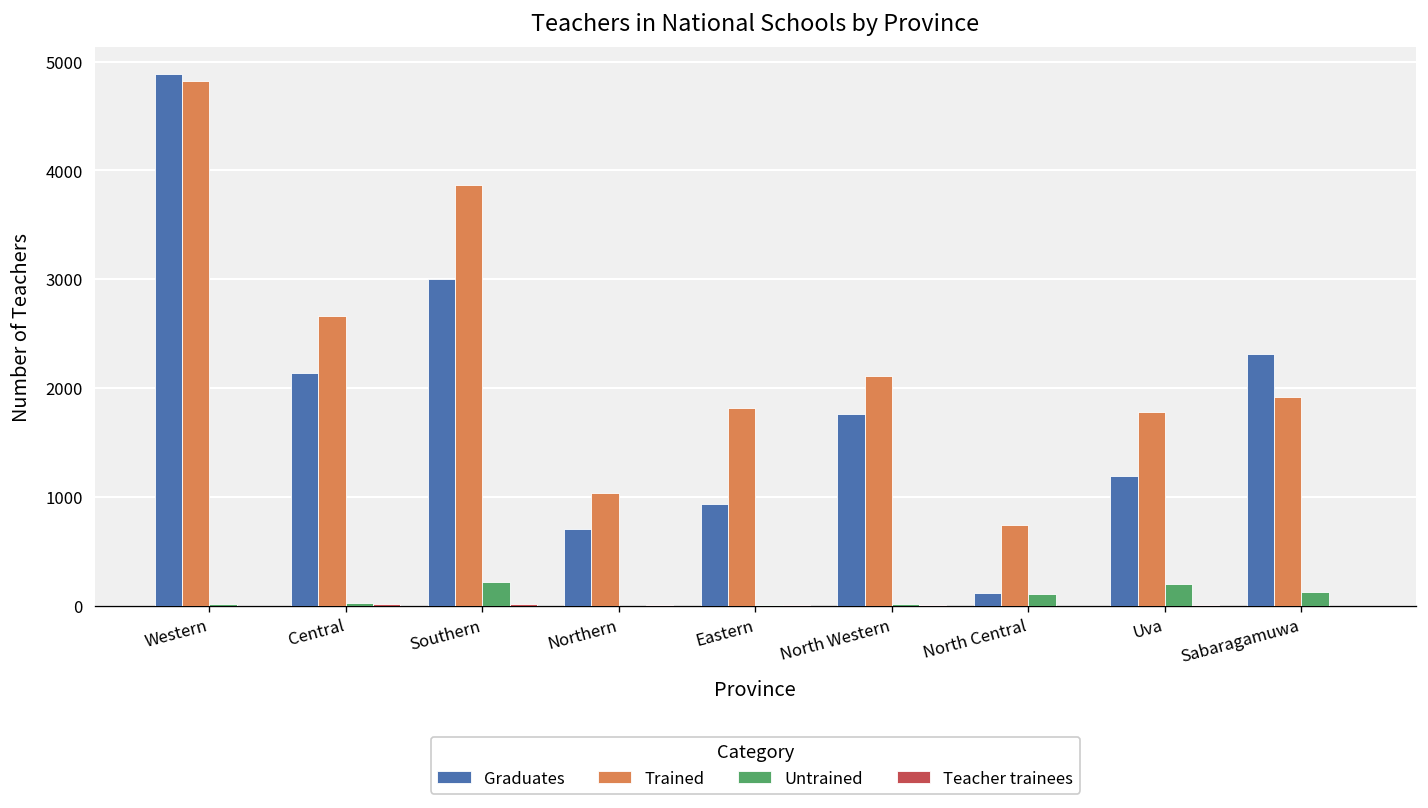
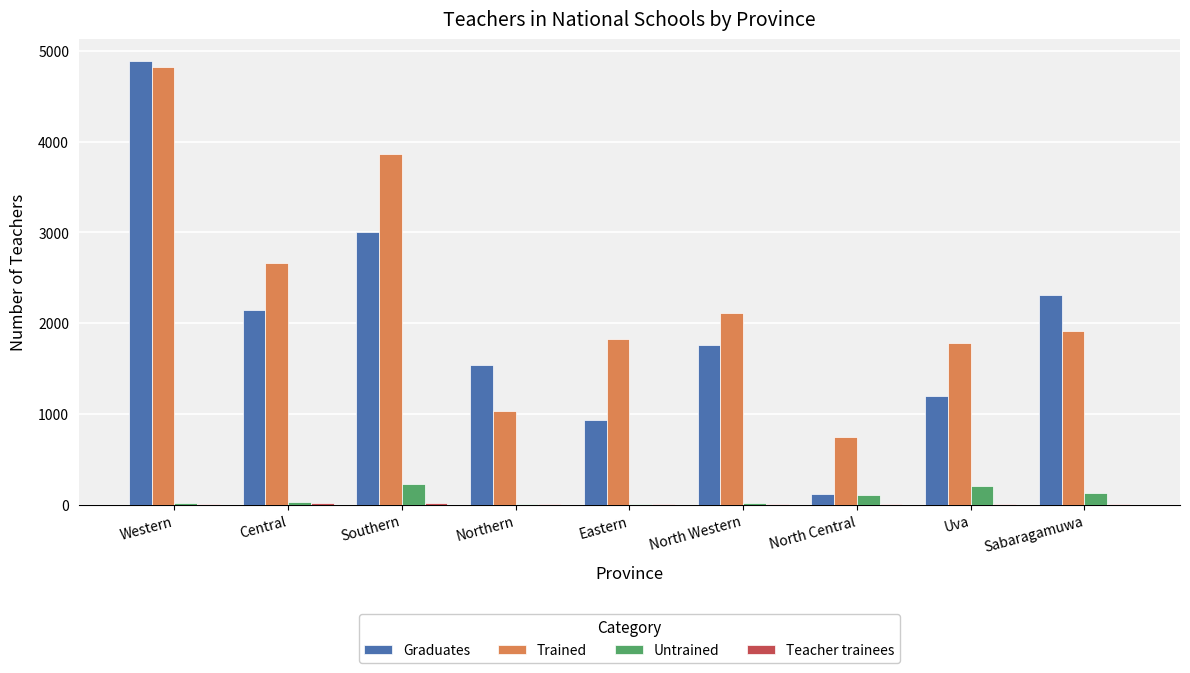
  {
    "Graduates": {
      "Western": 4900,
      "Central": 2100,
      "Southern": 3000,
-     "Northern": 700,
+     "Northern": 1500,
      "Eastern": 900,
      "North Western": 1800,
      "North Central": 100,
      "Uva": 1200,
      "Sabaragamuwa": 2300
    },
    "Untrained": {
      "Southern": 200,
      "North Central": 100,
      "Uva": 200,
      "Sabaragamuwa": 100
    }
  }
